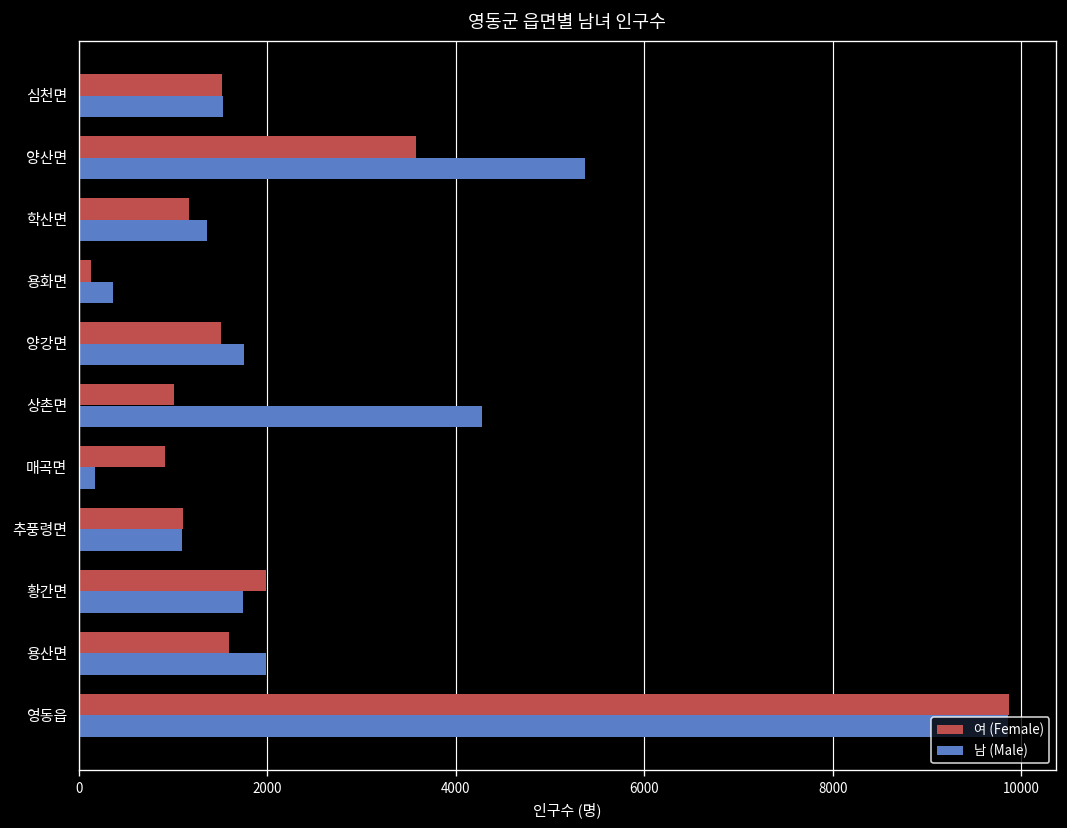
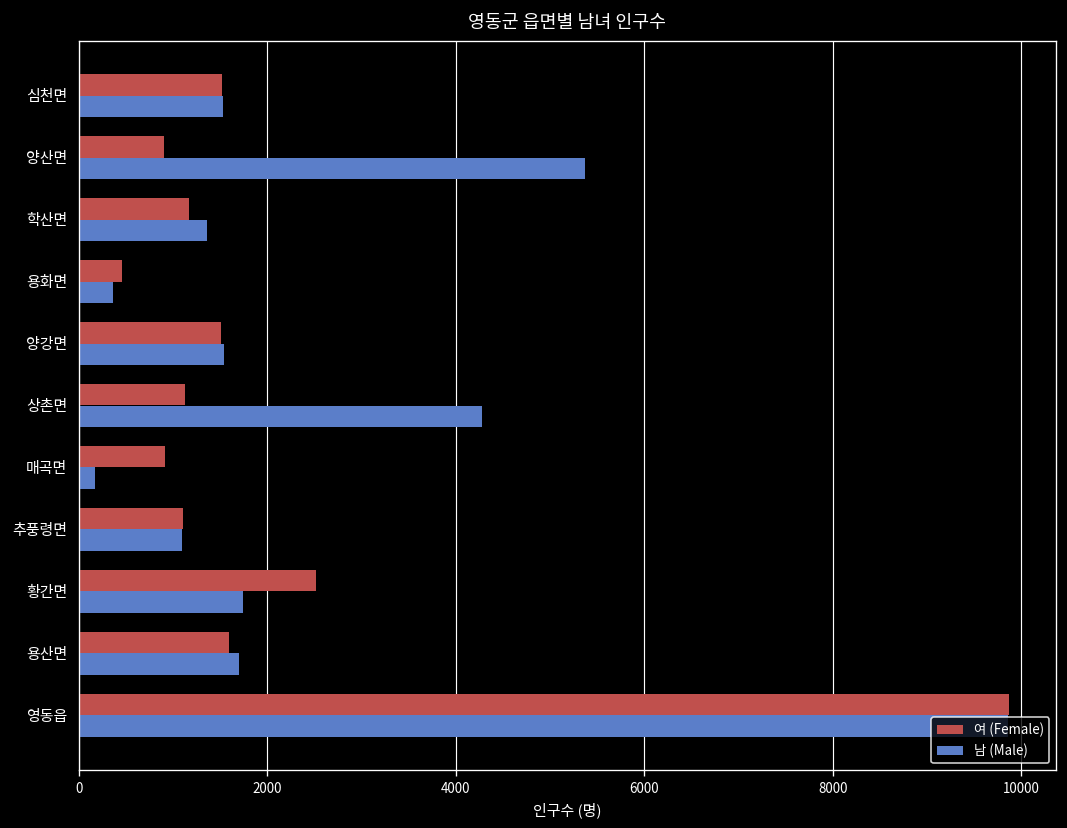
  {
    "여 (Female)": {
      "심천면": 1500,
-     "양산면": 3600,
+     "양산면": 900,
      "학산면": 1200,
-     "용화면": 100,
+     "용화면": 500,
      "양강면": 1500,
-     "상촌면": 1000,
+     "상촌면": 1100,
      "매곡면": 900,
      "추풍령면": 1100,
-     "황간면": 2000,
+     "황간면": 2500,
      "용산면": 1600,
      "영동읍": 9900
    },
    "남 (Male)": {
      "심천면": 1500,
      "양산면": 5400,
      "학산면": 1400,
      "용화면": 400,
-     "양강면": 1800,
+     "양강면": 1500,
      "상촌면": 4300,
      "매곡면": 200,
      "추풍령면": 1100,
      "황간면": 1700,
-     "용산면": 2000
+     "용산면": 1700
    }
  }
